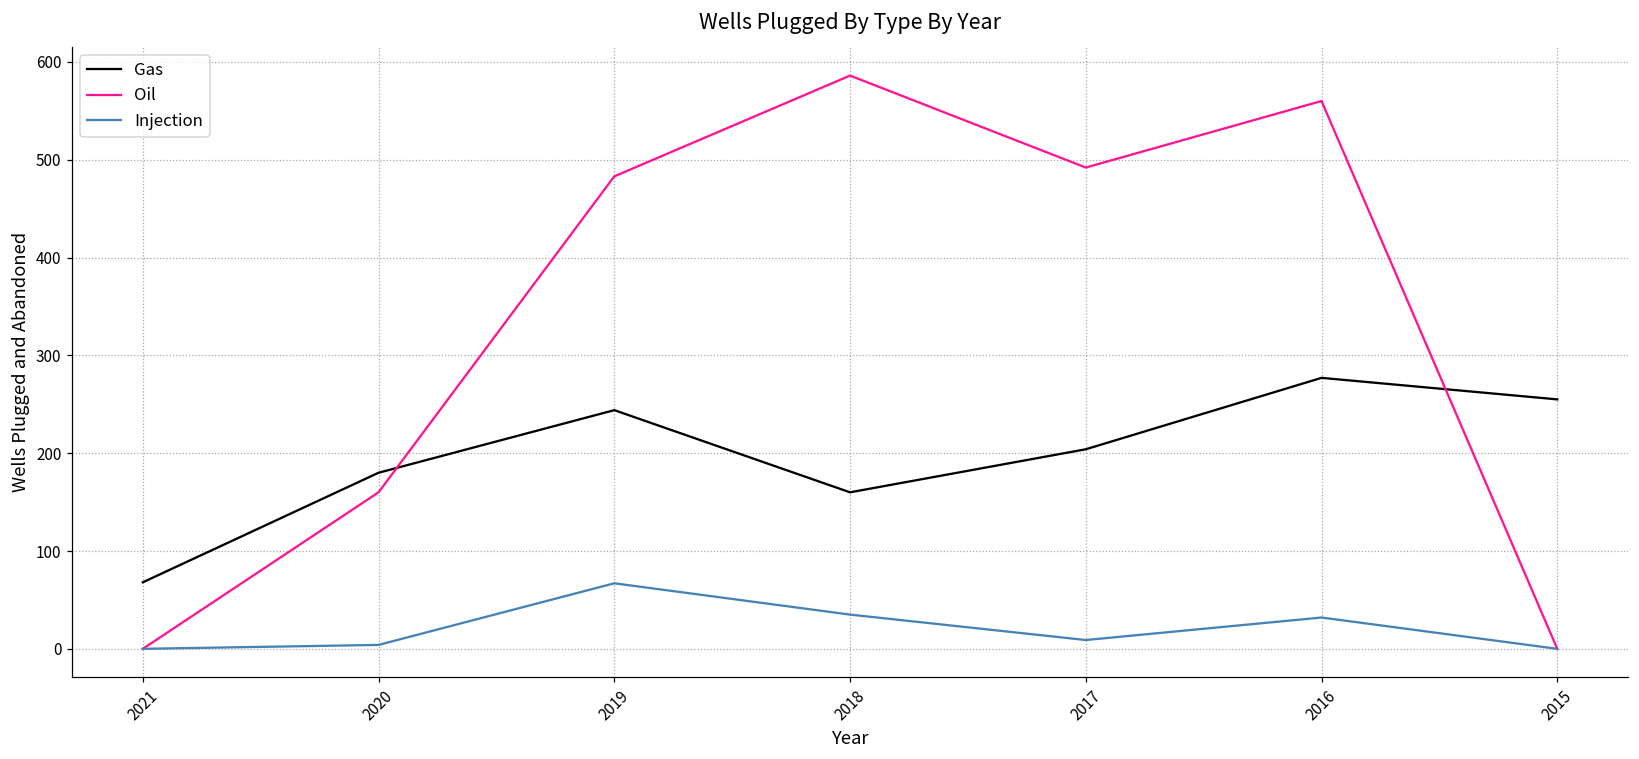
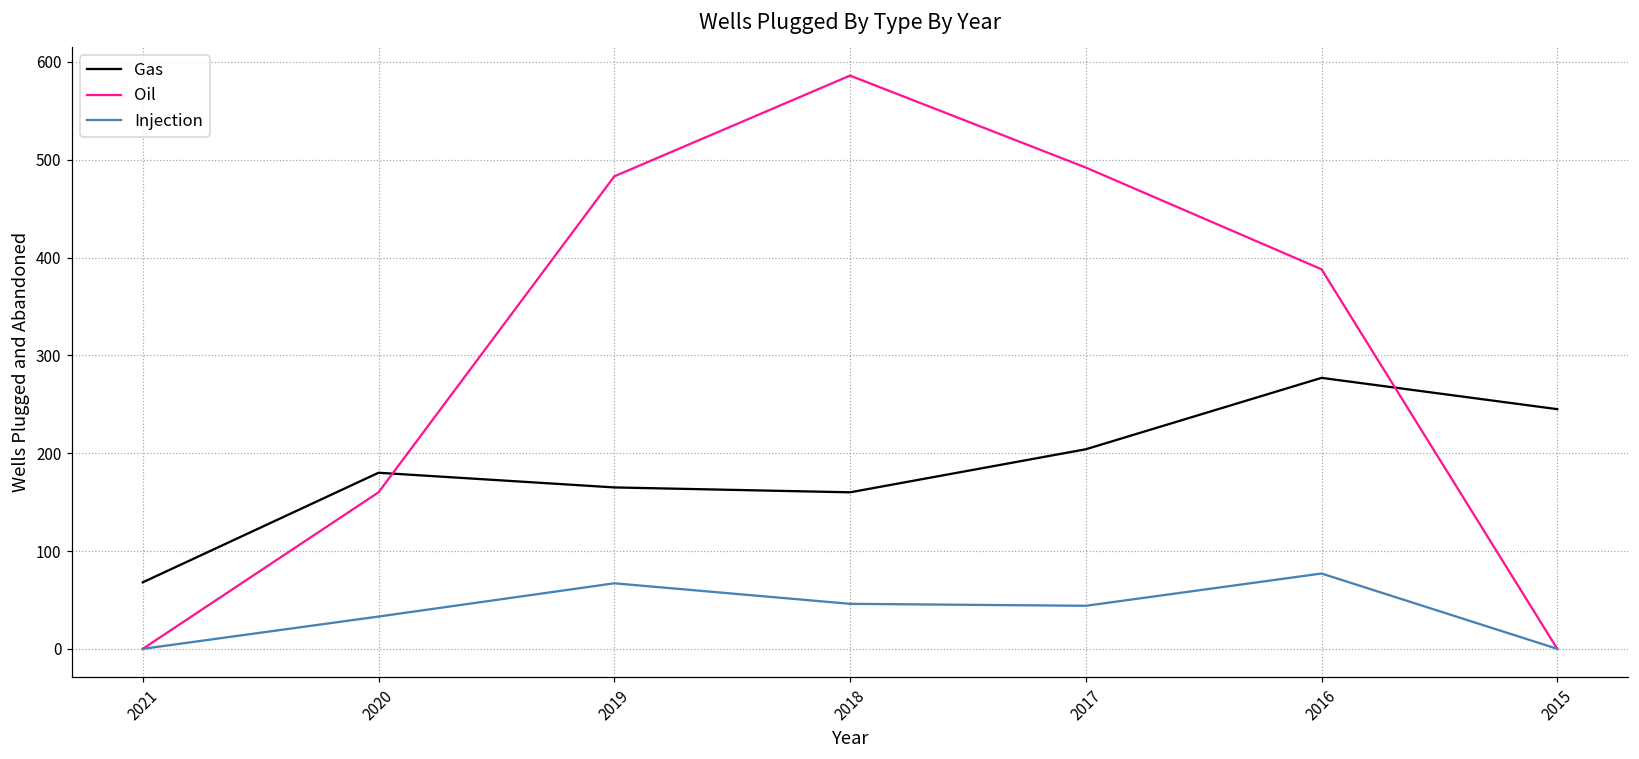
  {
    "Gas": {
      "2021": 70,
      "2020": 180,
-     "2019": 240,
+     "2019": 170,
      "2018": 160,
      "2017": 200,
      "2016": 280,
-     "2015": 260
+     "2015": 250
    },
    "Oil": {
      "2020": 160,
      "2019": 480,
      "2018": 590,
      "2017": 490,
-     "2016": 560
+     "2016": 390
    },
    "Injection": {
-     "2020": 0,
+     "2020": 30,
      "2019": 70,
-     "2018": 40,
-     "2017": 10,
-     "2016": 30
+     "2018": 50,
+     "2017": 40,
+     "2016": 80
    }
  }
